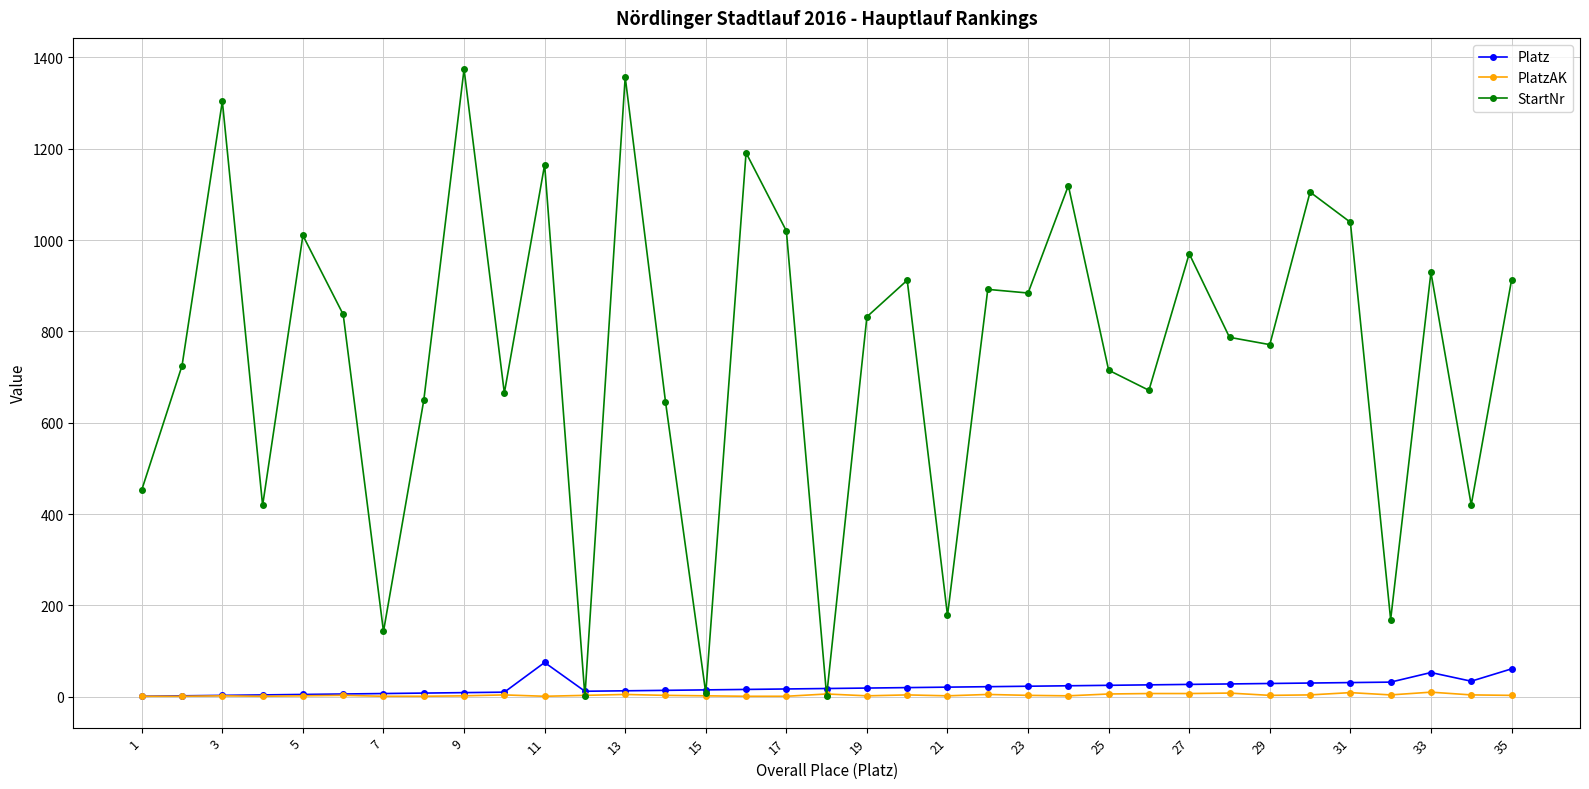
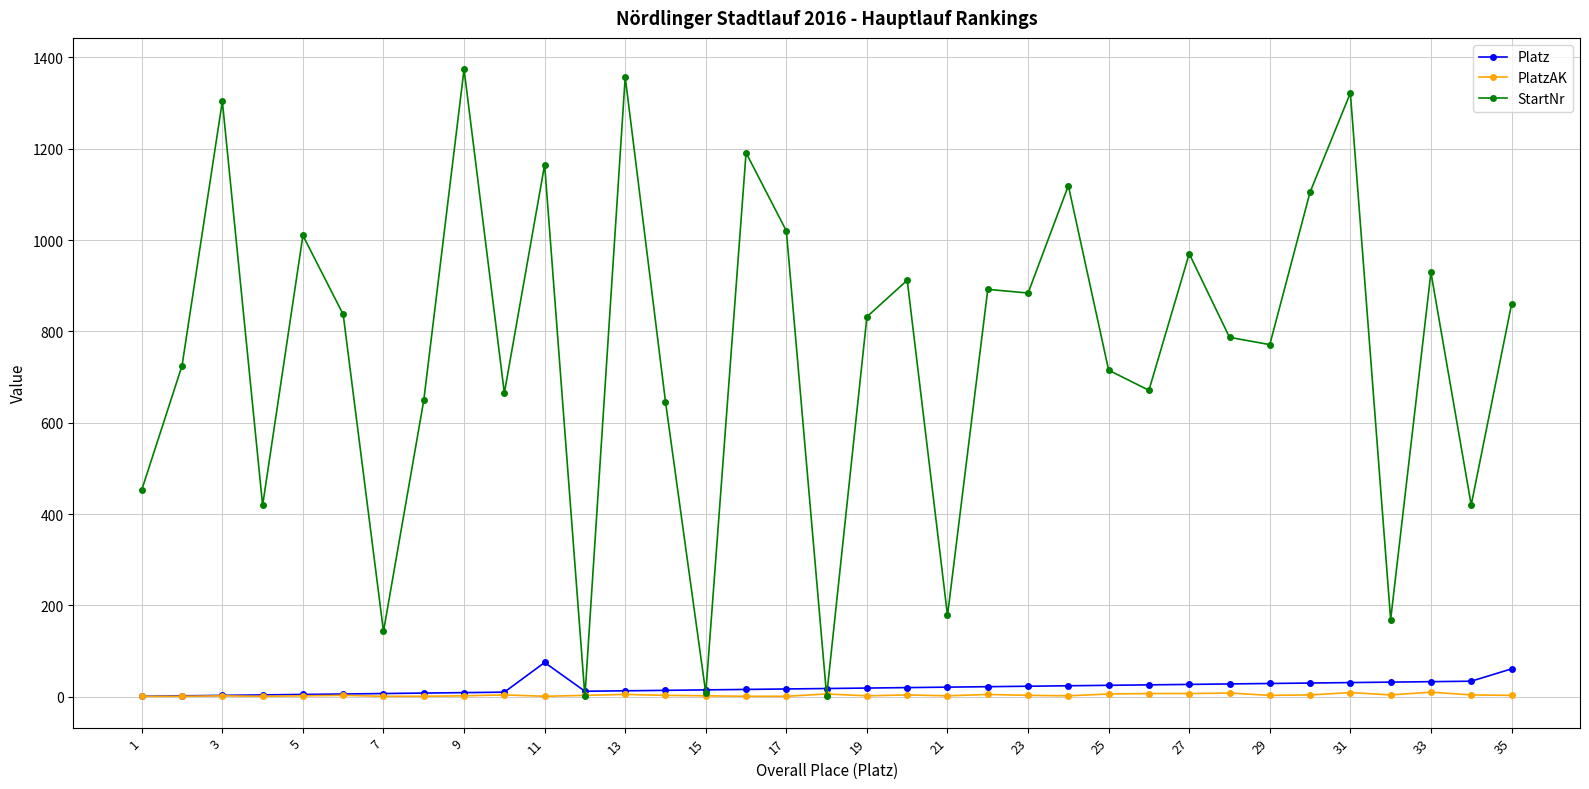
  {
    "Platz": {
      "7": 10,
      "9": 10,
      "11": 80,
      "13": 10,
      "15": 20,
      "17": 20,
      "19": 20,
      "21": 20,
      "23": 20,
      "25": 30,
      "27": 30,
      "29": 30,
      "31": 30,
-     "33": 50,
+     "33": 30,
      "35": 60
    },
    "PlatzAK": {
      "7": 0,
      "9": 0,
      "11": 0,
      "13": 10,
      "15": 0,
      "17": 0,
      "19": 0,
      "21": 0,
      "23": 0,
      "25": 10,
      "27": 10,
      "29": 0,
      "31": 10,
      "33": 10,
      "35": 0
    },
    "StartNr": {
      "1": 450,
      "3": 1300,
      "5": 1010,
      "7": 140,
      "9": 1370,
      "11": 1170,
      "13": 1360,
      "15": 10,
      "17": 1020,
      "19": 830,
      "21": 180,
      "23": 880,
      "25": 720,
      "27": 970,
      "29": 770,
-     "31": 1040,
+     "31": 1320,
      "33": 930,
-     "35": 910
+     "35": 860
    }
  }
